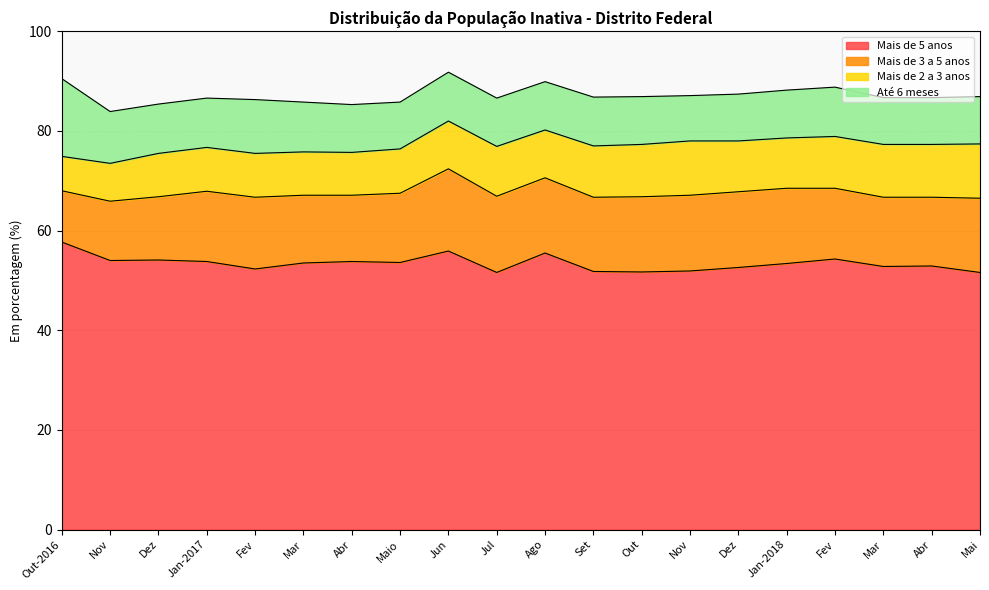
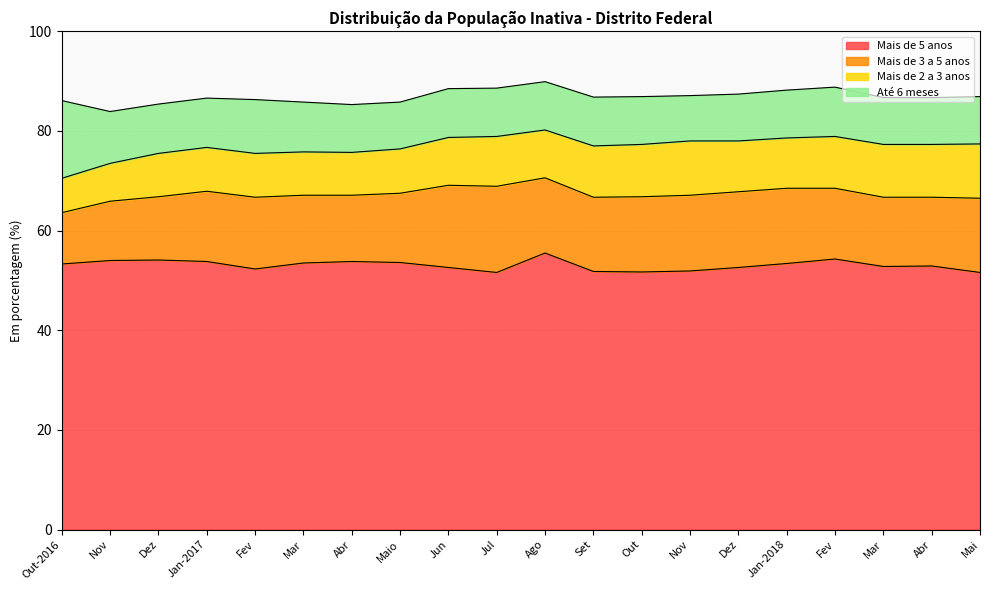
  {
    "Mais de 5 anos": {
-     "Out-2016": 58,
+     "Out-2016": 53,
      "Jan-2017": 54,
      "Maio": 54,
-     "Jun": 56,
+     "Jun": 53,
      "Jul": 52,
      "Ago": 56,
      "Set": 52,
      "Out": 52,
      "Jan-2018": 53,
      "Mai": 52
    },
    "Mais de 3 a 5 anos": {
      "Out-2016": 10,
      "Jan-2017": 14,
      "Maio": 14,
      "Jun": 16,
-     "Jul": 15,
+     "Jul": 17,
      "Ago": 15,
      "Set": 15,
      "Out": 15,
      "Jan-2018": 15,
      "Mai": 15
    },
    "Mais de 2 a 3 anos": {
      "Out-2016": 7,
      "Jan-2017": 9,
      "Maio": 9,
      "Jun": 10,
      "Jul": 10,
      "Ago": 10,
      "Set": 10,
      "Out": 11,
      "Jan-2018": 10,
      "Mai": 11
    },
    "Até 6 meses": {
      "Out-2016": 16,
      "Jan-2017": 10,
      "Maio": 9,
      "Jun": 10,
      "Jul": 10,
      "Ago": 10,
      "Set": 10,
      "Out": 10,
      "Jan-2018": 10,
      "Mai": 10
    }
  }
